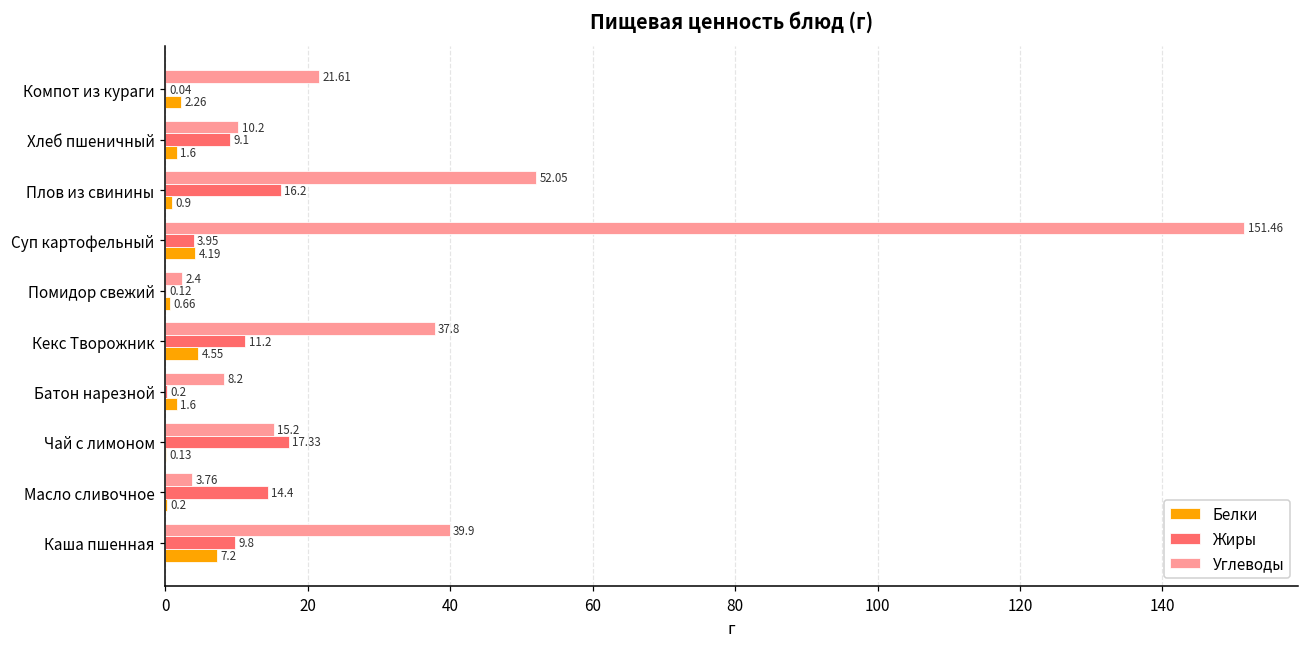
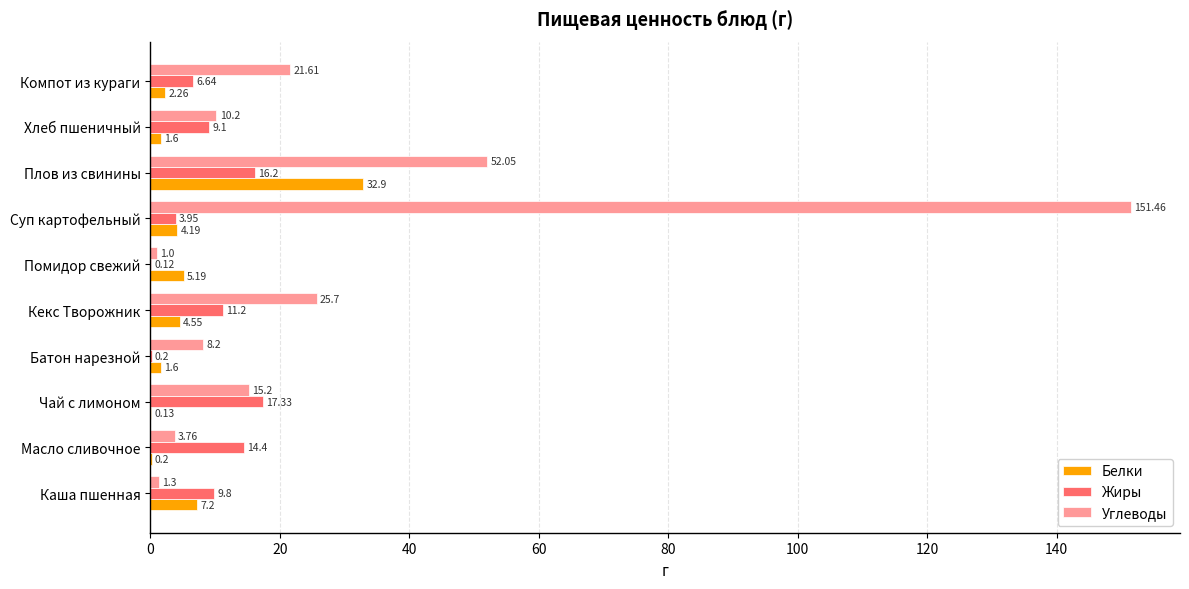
  {
    "Белки": {
      "Компот из кураги": 2.26,
      "Хлеб пшеничный": 1.6,
-     "Плов из свинины": 0.9,
+     "Плов из свинины": 32.9,
      "Суп картофельный": 4.19,
-     "Помидор свежий": 0.66,
+     "Помидор свежий": 5.19,
      "Кекс Творожник": 4.55,
      "Батон нарезной": 1.6,
      "Чай с лимоном": 0.13,
      "Масло сливочное": 0.2,
      "Каша пшенная": 7.2
    },
    "Жиры": {
-     "Компот из кураги": 0.04,
+     "Компот из кураги": 6.64,
      "Хлеб пшеничный": 9.1,
      "Плов из свинины": 16.2,
      "Суп картофельный": 3.95,
      "Помидор свежий": 0.12,
      "Кекс Творожник": 11.2,
      "Батон нарезной": 0.2,
      "Чай с лимоном": 17.33,
      "Масло сливочное": 14.4,
      "Каша пшенная": 9.8
    },
    "Углеводы": {
      "Компот из кураги": 21.61,
      "Хлеб пшеничный": 10.2,
      "Плов из свинины": 52.05,
      "Суп картофельный": 151.46,
-     "Помидор свежий": 2.4,
-     "Кекс Творожник": 37.8,
+     "Помидор свежий": 1.0,
+     "Кекс Творожник": 25.7,
      "Батон нарезной": 8.2,
      "Чай с лимоном": 15.2,
      "Масло сливочное": 3.76,
-     "Каша пшенная": 39.9
+     "Каша пшенная": 1.3
    }
  }
